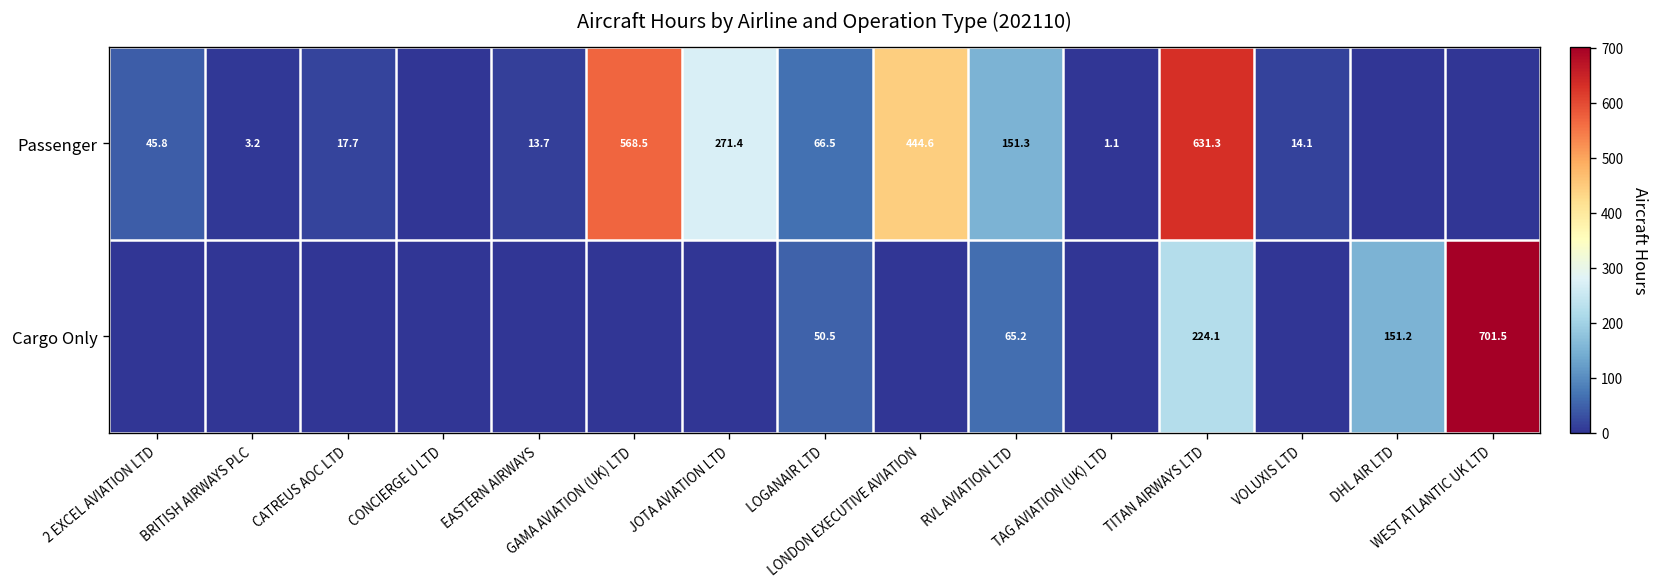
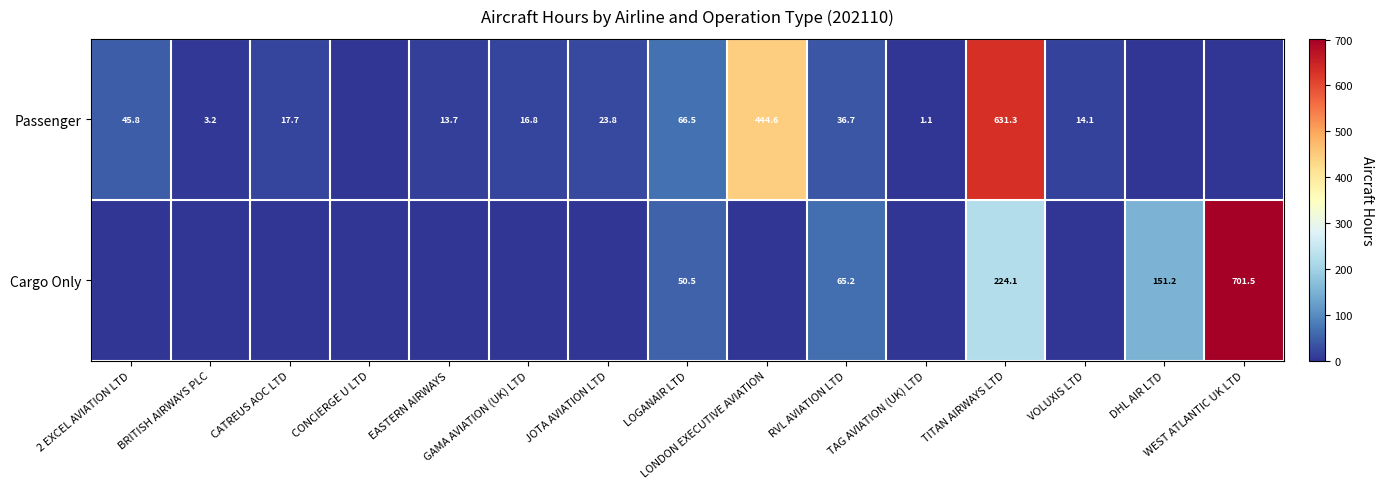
  {
    "Passenger": {
      "2 EXCEL AVIATION LTD": 45.8,
      "BRITISH AIRWAYS PLC": 3.2,
      "CATREUS AOC LTD": 17.7,
      "EASTERN AIRWAYS": 13.7,
-     "GAMA AVIATION (UK) LTD": 568.5,
-     "JOTA AVIATION LTD": 271.4,
+     "GAMA AVIATION (UK) LTD": 16.8,
+     "JOTA AVIATION LTD": 23.8,
      "LOGANAIR LTD": 66.5,
      "LONDON EXECUTIVE AVIATION": 444.6,
-     "RVL AVIATION LTD": 151.3,
+     "RVL AVIATION LTD": 36.7,
      "TAG AVIATION (UK) LTD": 1.1,
      "TITAN AIRWAYS LTD": 631.3,
      "VOLUXIS LTD": 14.1
    },
    "Cargo Only": {
      "LOGANAIR LTD": 50.5,
      "RVL AVIATION LTD": 65.2,
      "TITAN AIRWAYS LTD": 224.1,
      "DHL AIR LTD": 151.2,
      "WEST ATLANTIC UK LTD": 701.5
    }
  }
